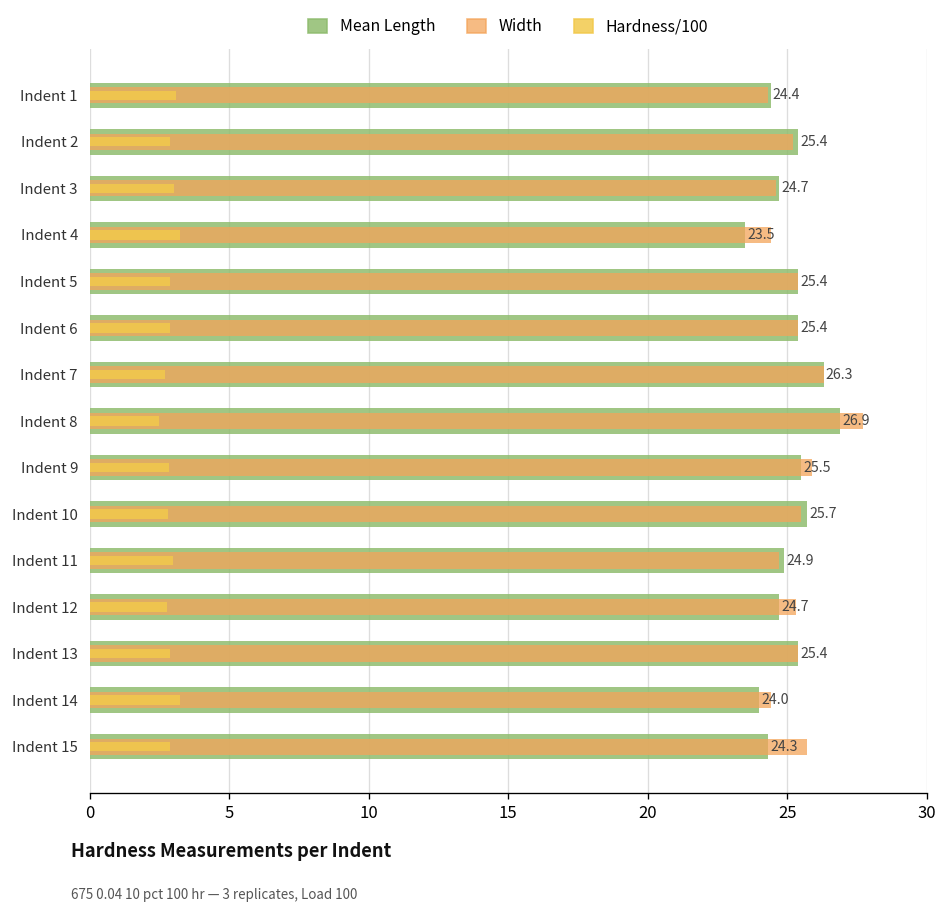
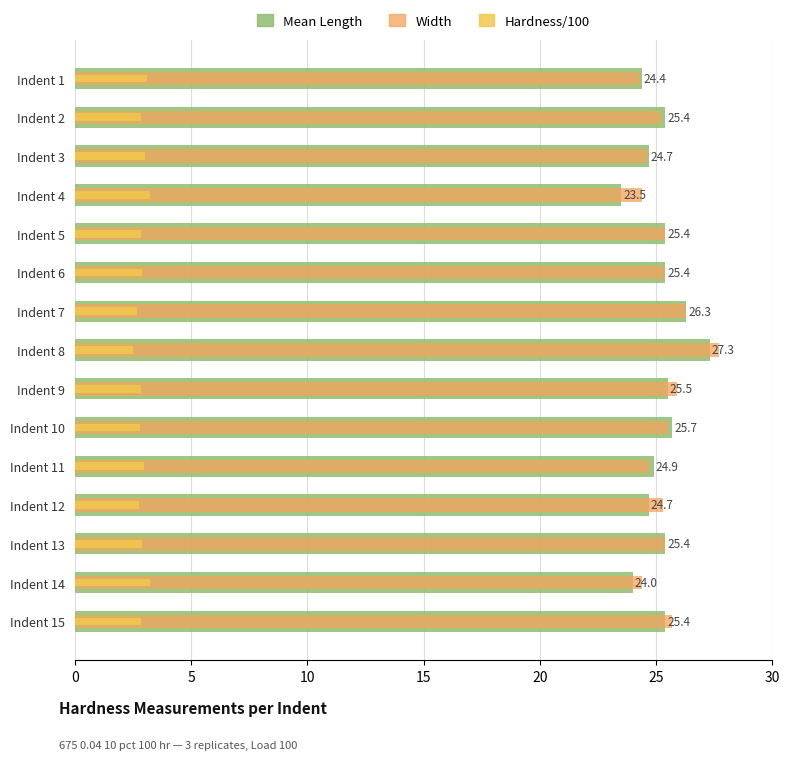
  {
    "Mean Length": {
      "Indent 1": 24.4,
      "Indent 2": 25.4,
      "Indent 3": 24.7,
      "Indent 5": 25.4,
      "Indent 6": 25.4,
      "Indent 7": 26.3,
-     "Indent 8": 26.9,
+     "Indent 8": 27.3,
      "Indent 10": 25.7,
      "Indent 11": 24.9,
      "Indent 13": 25.4,
-     "Indent 15": 24.3
+     "Indent 15": 25.4
    }
  }
